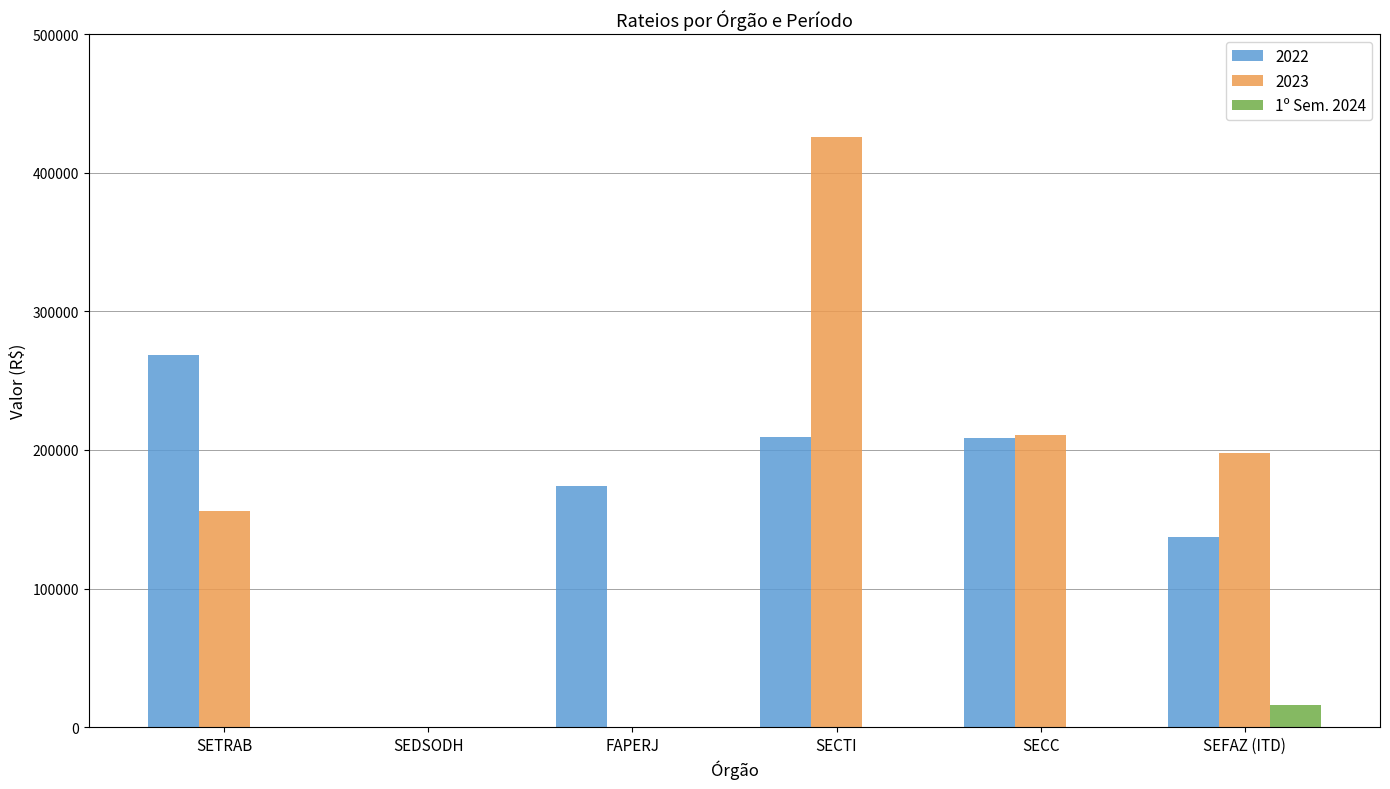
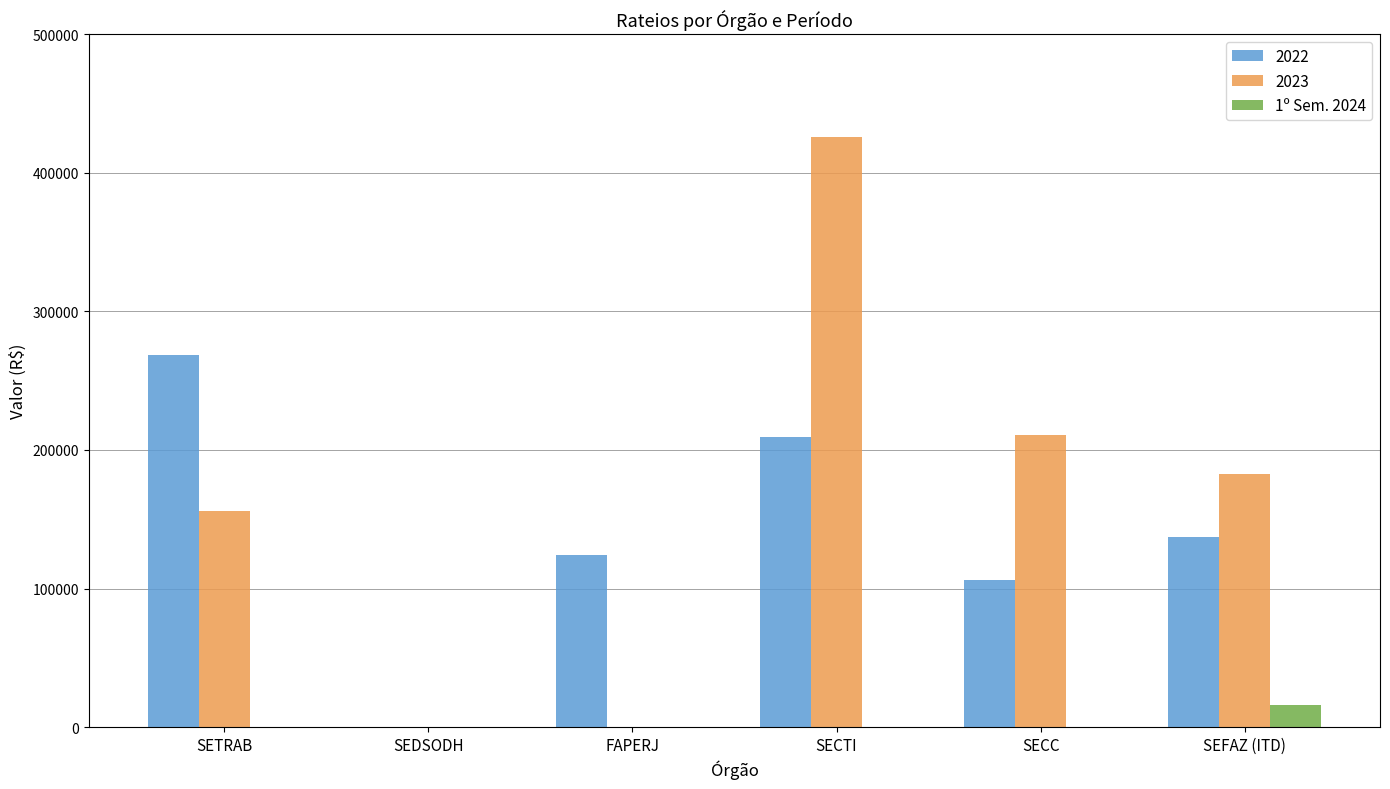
  {
    "2022": {
      "SETRAB": 268000,
      "SEDSODH": 0,
-     "FAPERJ": 174000,
+     "FAPERJ": 124000,
      "SECTI": 210000,
-     "SECC": 208000,
+     "SECC": 106000,
      "SEFAZ (ITD)": 137000
    },
    "2023": {
      "SETRAB": 156000,
      "SEDSODH": 0,
      "FAPERJ": 0,
      "SECTI": 426000,
      "SECC": 211000,
-     "SEFAZ (ITD)": 198000
+     "SEFAZ (ITD)": 183000
    },
    "1º Sem. 2024": {
      "SETRAB": 0,
      "SEDSODH": 0,
      "FAPERJ": 0,
      "SECTI": 0,
      "SECC": 0,
      "SEFAZ (ITD)": 16000
    }
  }
